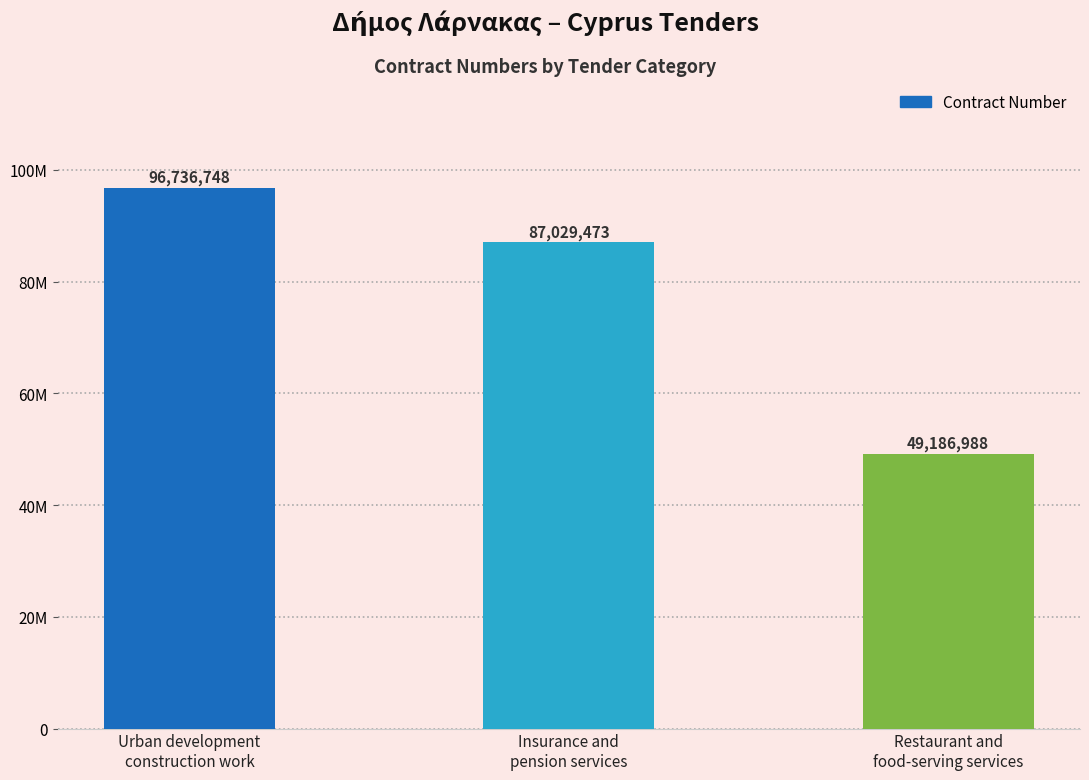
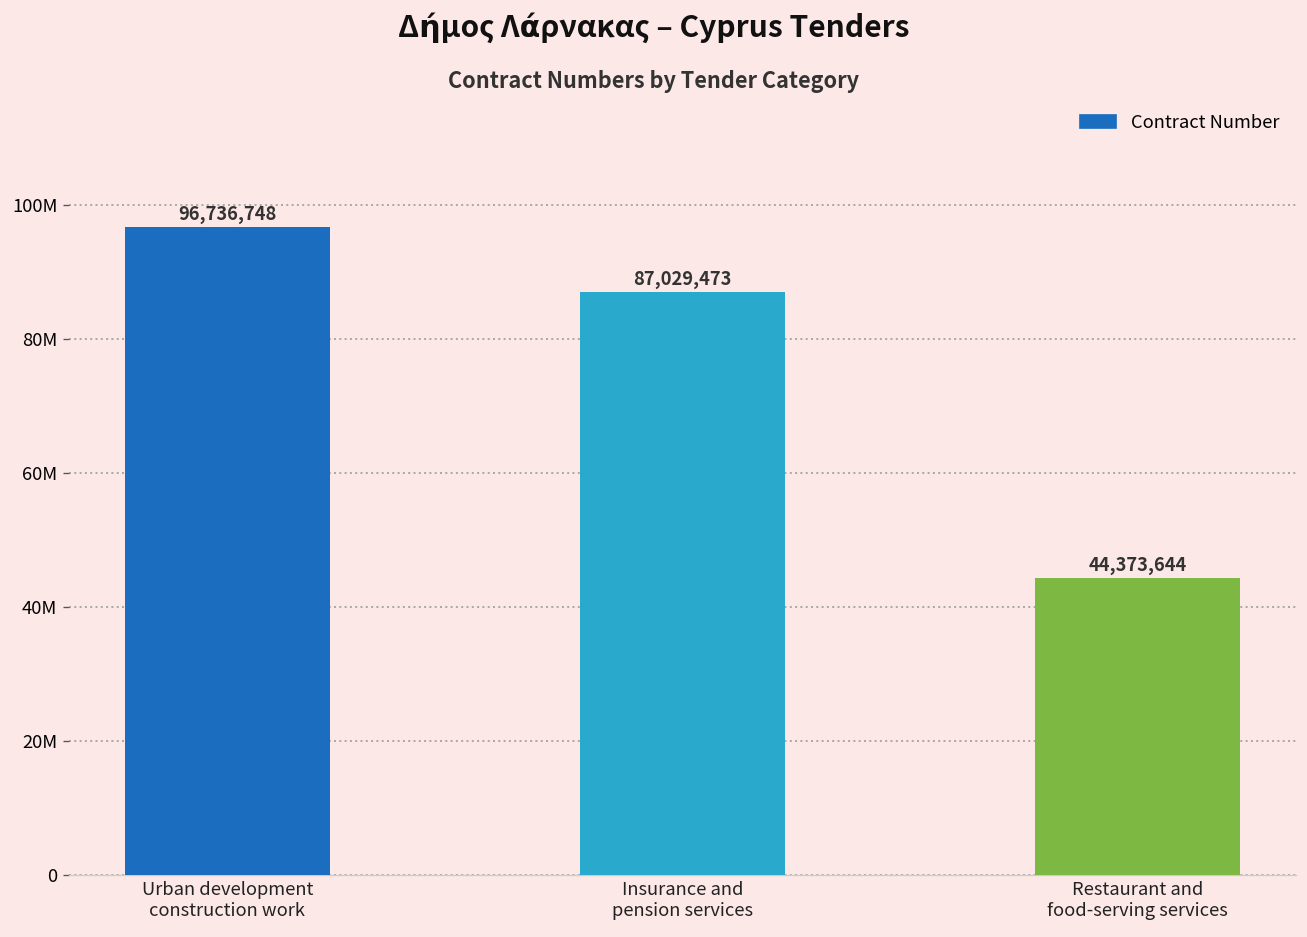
  {
    "Urban development construction work": "96,736,748",
    "Insurance and pension services": "87,029,473",
-   "Restaurant and food-serving services": "49,186,988"
+   "Restaurant and food-serving services": "44,373,644"
  }
